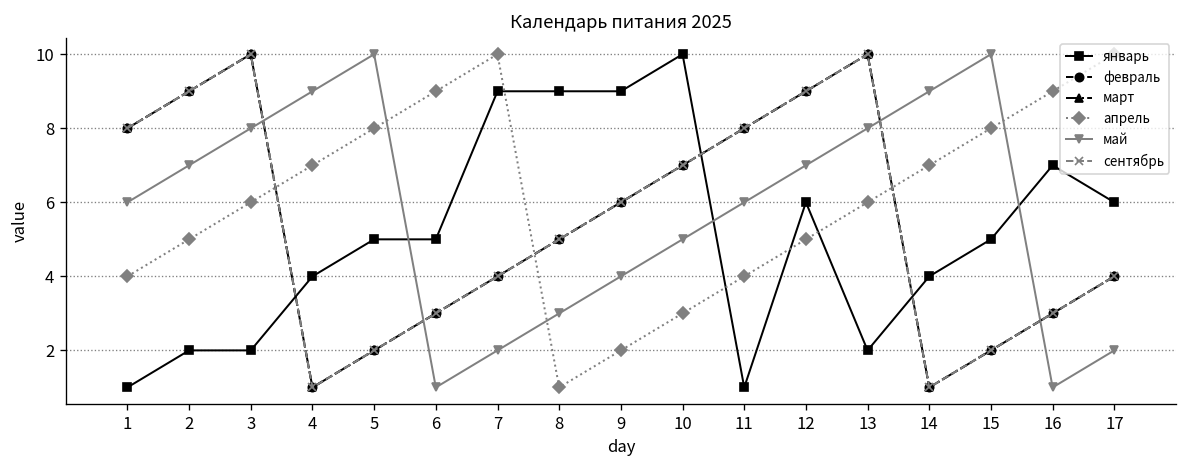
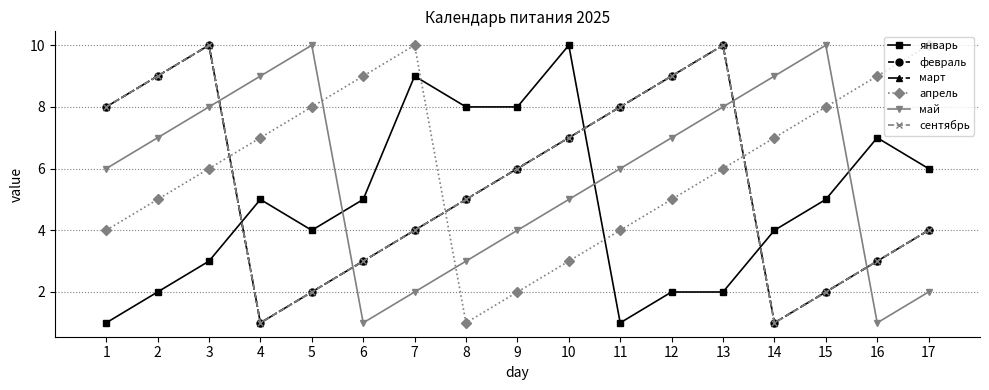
  {
    "январь": {
      "1": 1,
      "2": 2,
-     "3": 2,
-     "4": 4,
-     "5": 5,
+     "3": 3,
+     "4": 5,
+     "5": 4,
      "6": 5,
      "7": 9,
-     "8": 9,
-     "9": 9,
+     "8": 8,
+     "9": 8,
      "10": 10,
      "11": 1,
-     "12": 6,
+     "12": 2,
      "13": 2,
      "14": 4,
      "15": 5,
      "16": 7,
      "17": 6
    }
  }
